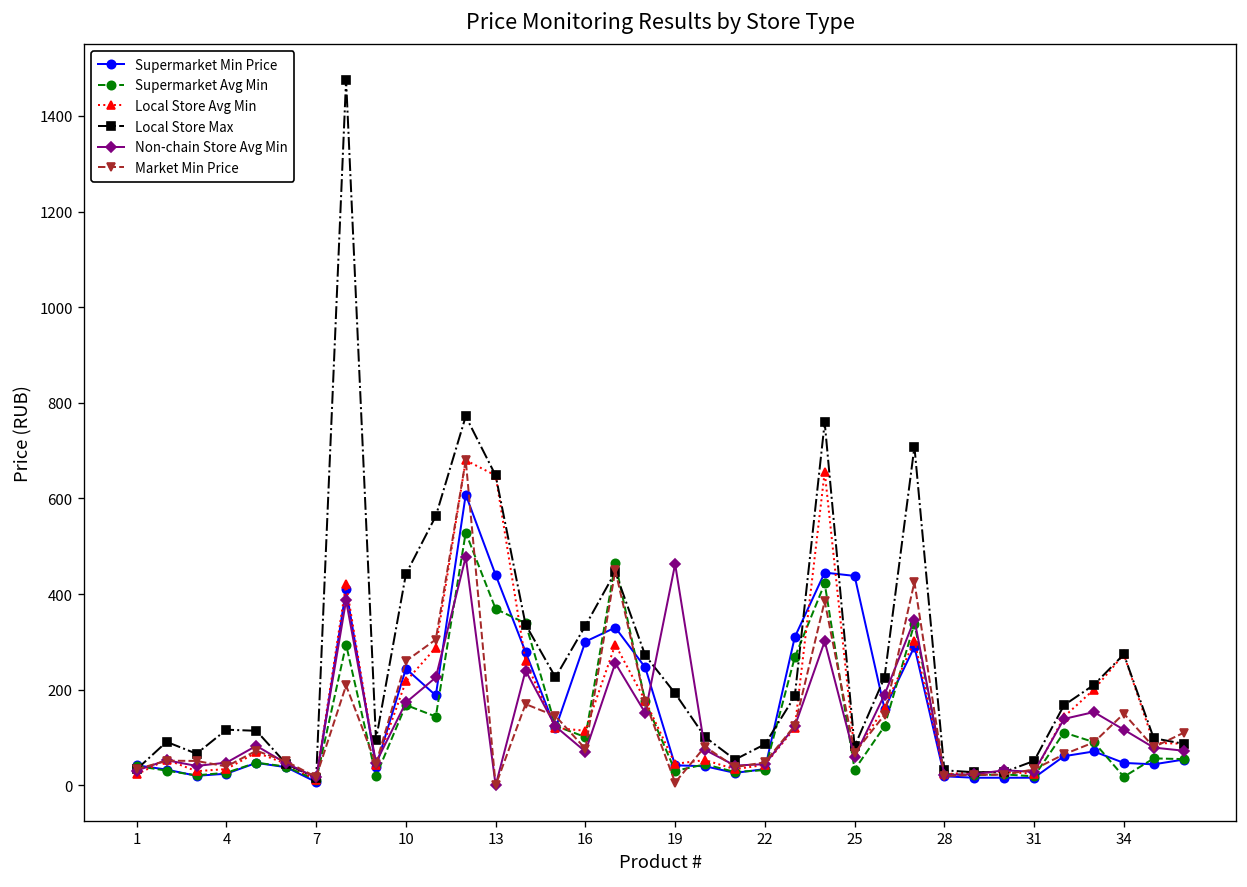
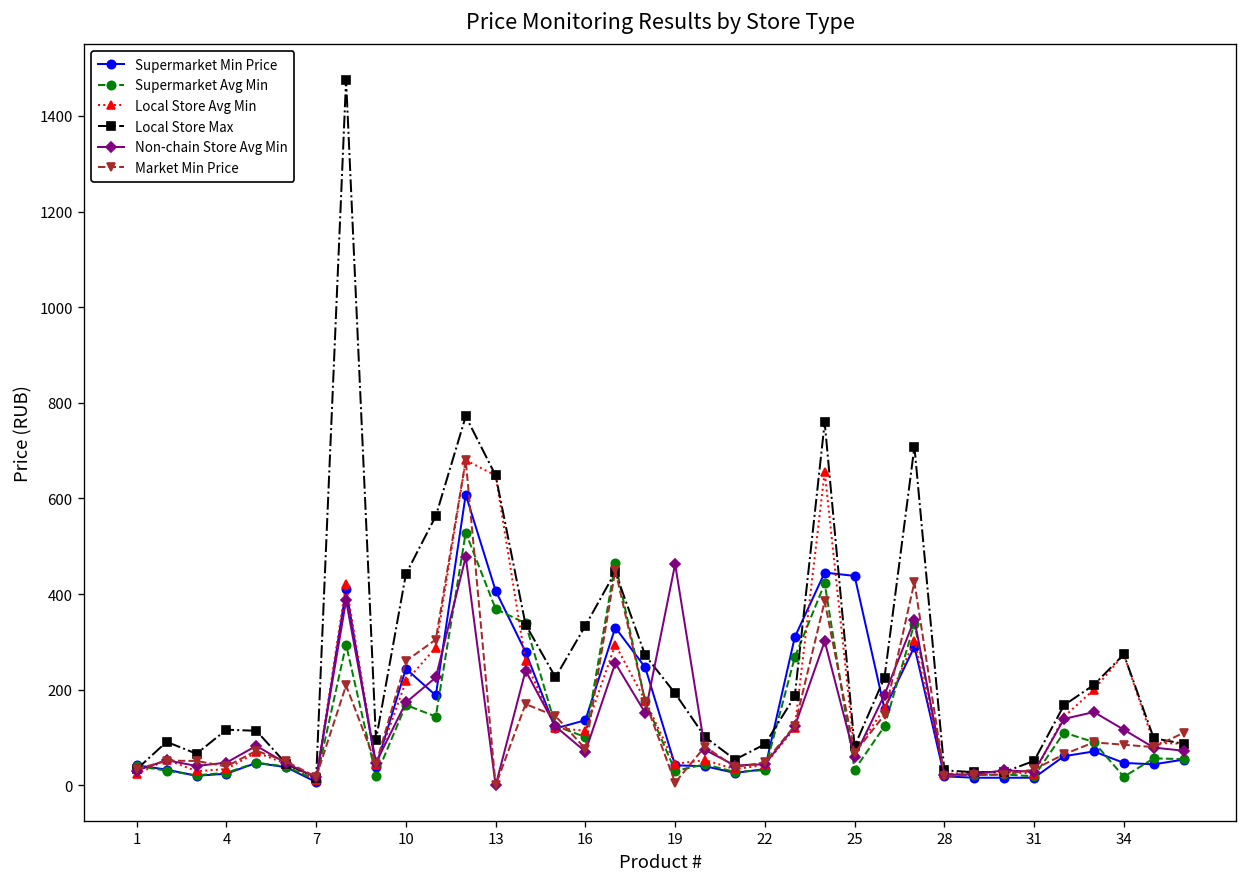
  {
    "Supermarket Min Price": {
      "10": 240,
-     "13": 440,
-     "16": 300,
+     "13": 410,
+     "16": 140,
      "25": 440,
      "34": 50
    },
    "Supermarket Avg Min": {
      "13": 370,
      "16": 100,
      "19": 30,
      "25": 30,
      "34": 20
    },
    "Local Store Avg Min": {
      "1": 20,
      "10": 220,
      "16": 110
    },
    "Local Store Max": {
      "4": 120,
      "10": 440,
      "16": 330,
      "19": 190,
      "22": 90,
      "25": 80,
      "28": 30,
      "31": 50
    },
    "Non-chain Store Avg Min": {
      "4": 50,
      "19": 460,
      "25": 60,
      "34": 120
    },
    "Market Min Price": {
      "10": 260,
      "19": 10,
-     "34": 150
+     "34": 90
    }
  }
